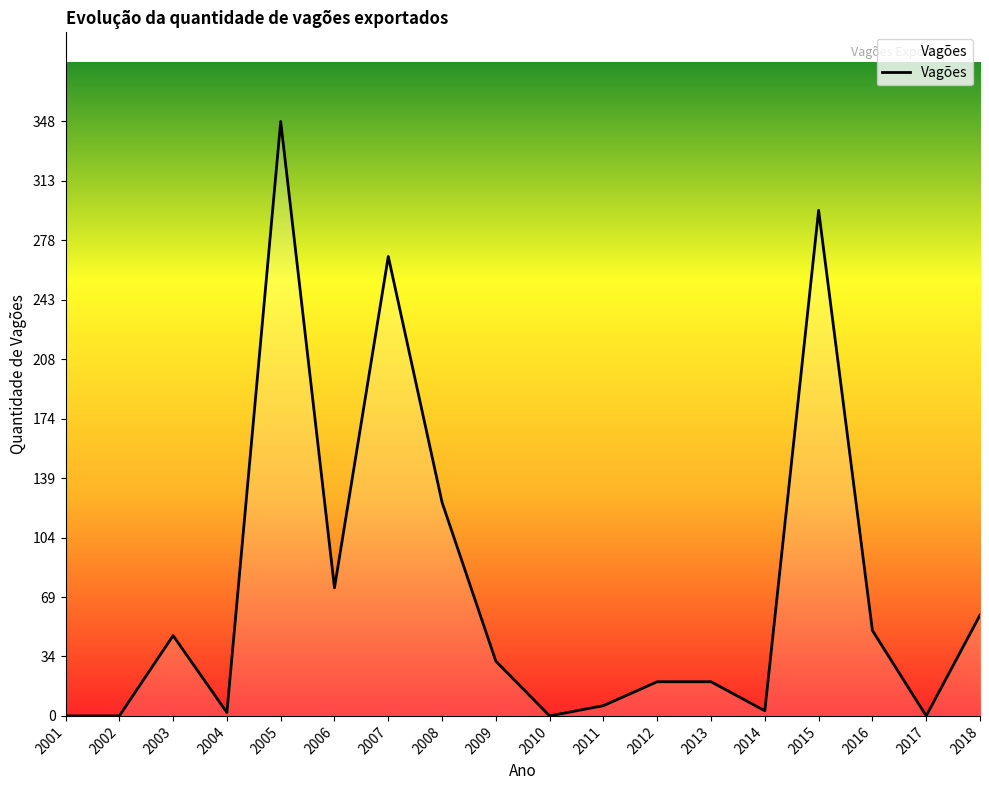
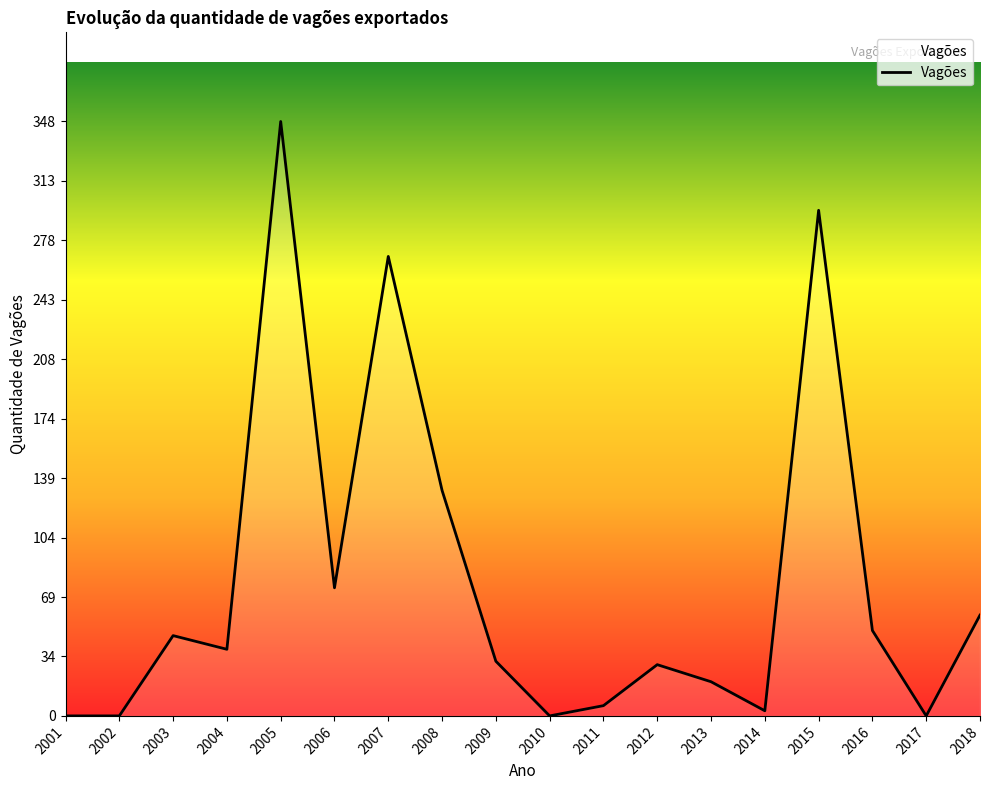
  {
    "2001": 0,
    "2002": 0,
    "2003": 47,
-   "2004": 2,
+   "2004": 39,
    "2005": 348,
    "2006": 75,
    "2007": 269,
-   "2008": 125,
+   "2008": 132,
    "2009": 32,
    "2010": 0,
    "2011": 6,
-   "2012": 20,
+   "2012": 30,
    "2013": 20,
    "2014": 3,
    "2015": 296,
    "2016": 50,
    "2017": 0,
    "2018": 59
  }
